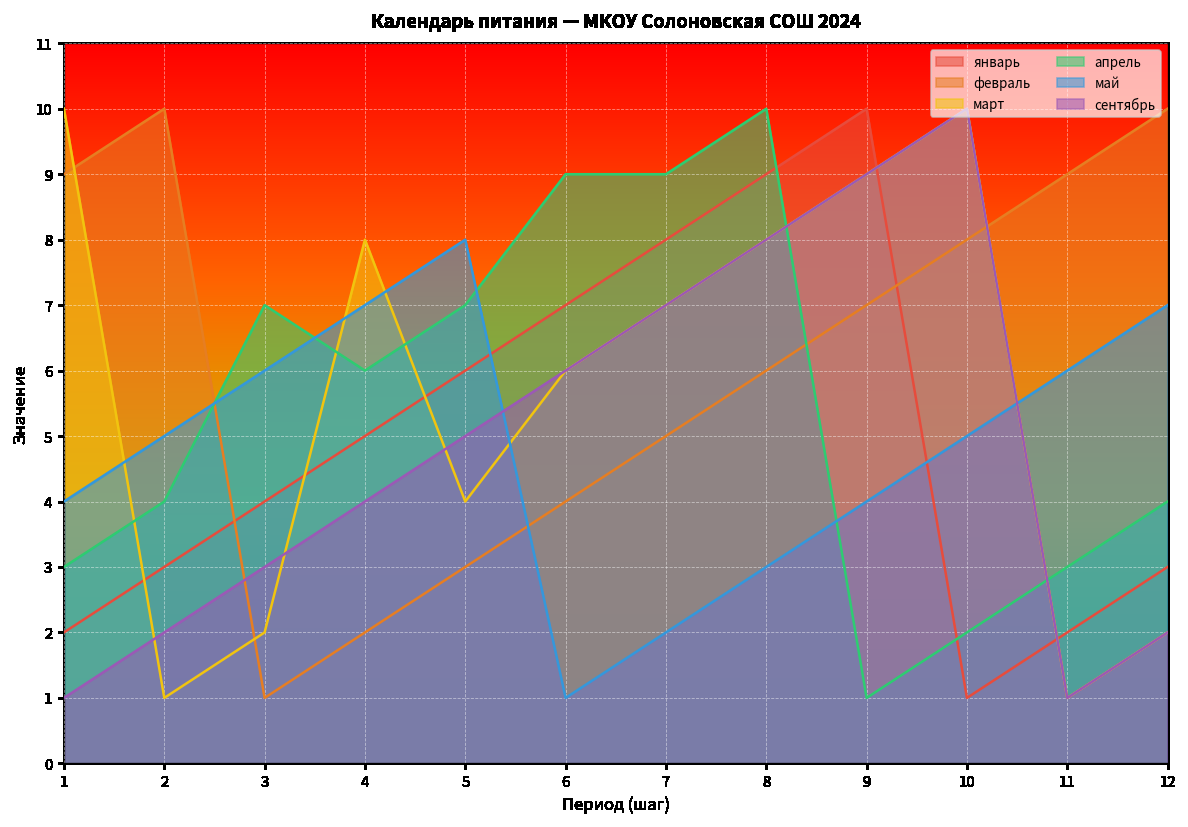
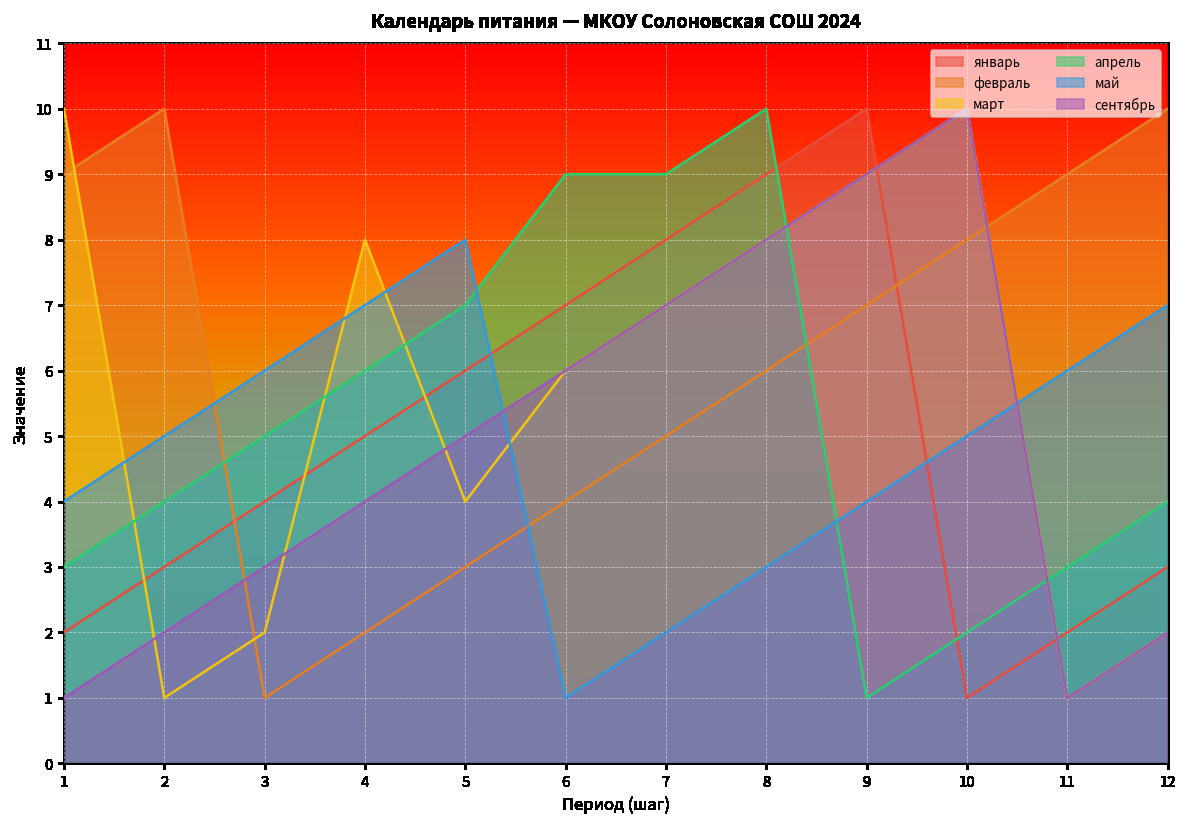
  {
    "март": {
      "1": 10,
      "2": 1,
      "3": 2,
      "4": 8,
      "5": 4
    },
    "апрель": {
      "1": 3,
      "2": 4,
-     "3": 7,
+     "3": 5,
      "4": 6,
      "5": 7,
      "6": 9,
      "7": 9,
      "8": 10,
      "9": 1,
      "10": 2,
      "11": 3,
      "12": 4
    },
    "май": {
      "1": 4,
      "2": 5,
      "3": 6,
      "4": 7,
      "5": 8,
      "6": 1,
      "7": 2,
      "8": 3,
      "9": 4,
      "10": 5,
      "11": 6,
      "12": 7
    },
    "сентябрь": {
      "1": 1,
      "2": 2,
      "3": 3,
      "4": 4,
      "5": 5
    }
  }
